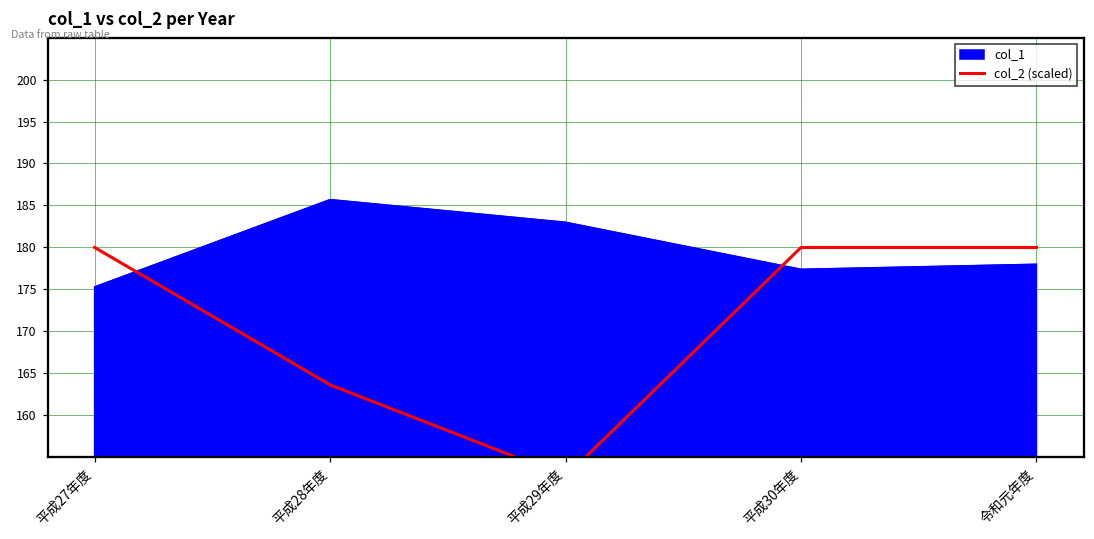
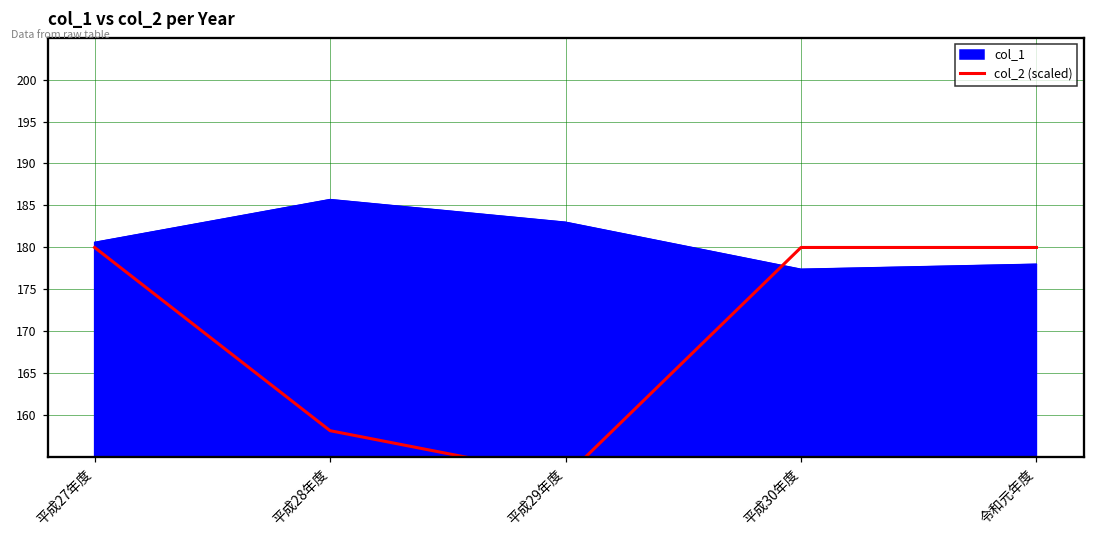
  {
    "col_1": {
-     "平成27年度": 175,
+     "平成27年度": 181,
      "平成28年度": 186,
      "平成29年度": 183,
      "平成30年度": 177,
      "令和元年度": 178
    },
    "col_2 (scaled)": {
      "平成27年度": 180,
-     "平成28年度": 164,
+     "平成28年度": 158,
      "平成30年度": 180,
      "令和元年度": 180
    }
  }
